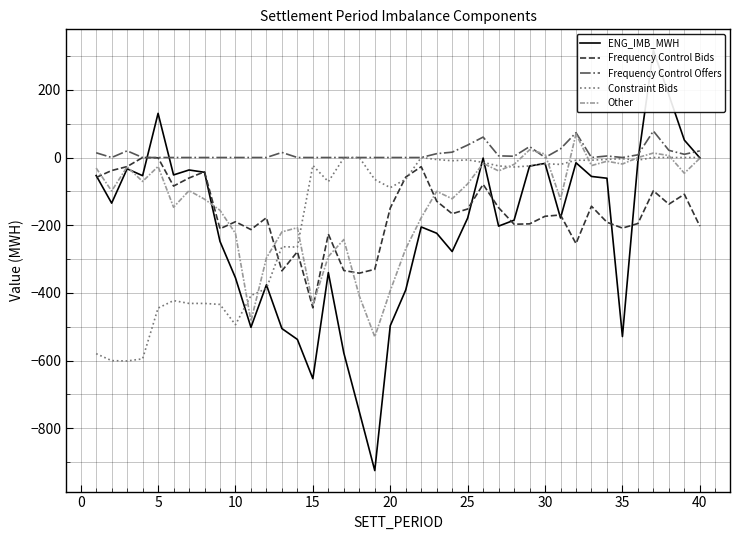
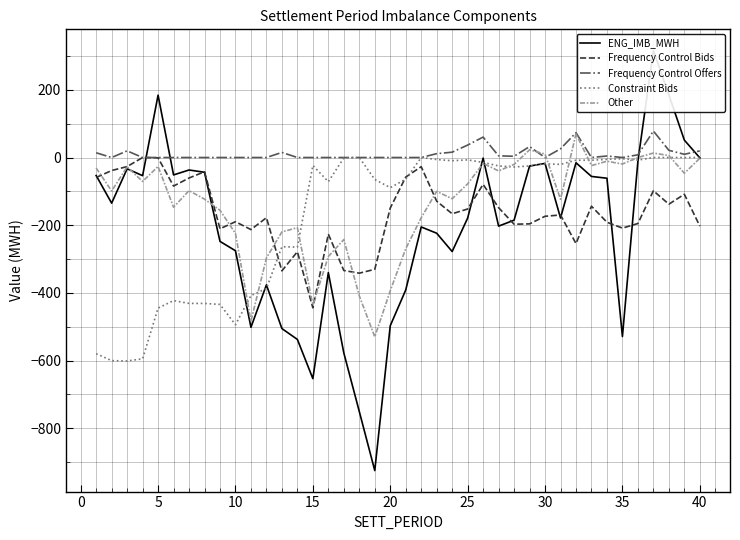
  {
    "ENG_IMB_MWH": {
-     "5": 130,
-     "10": -360,
+     "5": 180,
+     "10": -280,
      "15": -650,
      "20": -500,
      "25": -180,
      "35": -530
    }
  }
